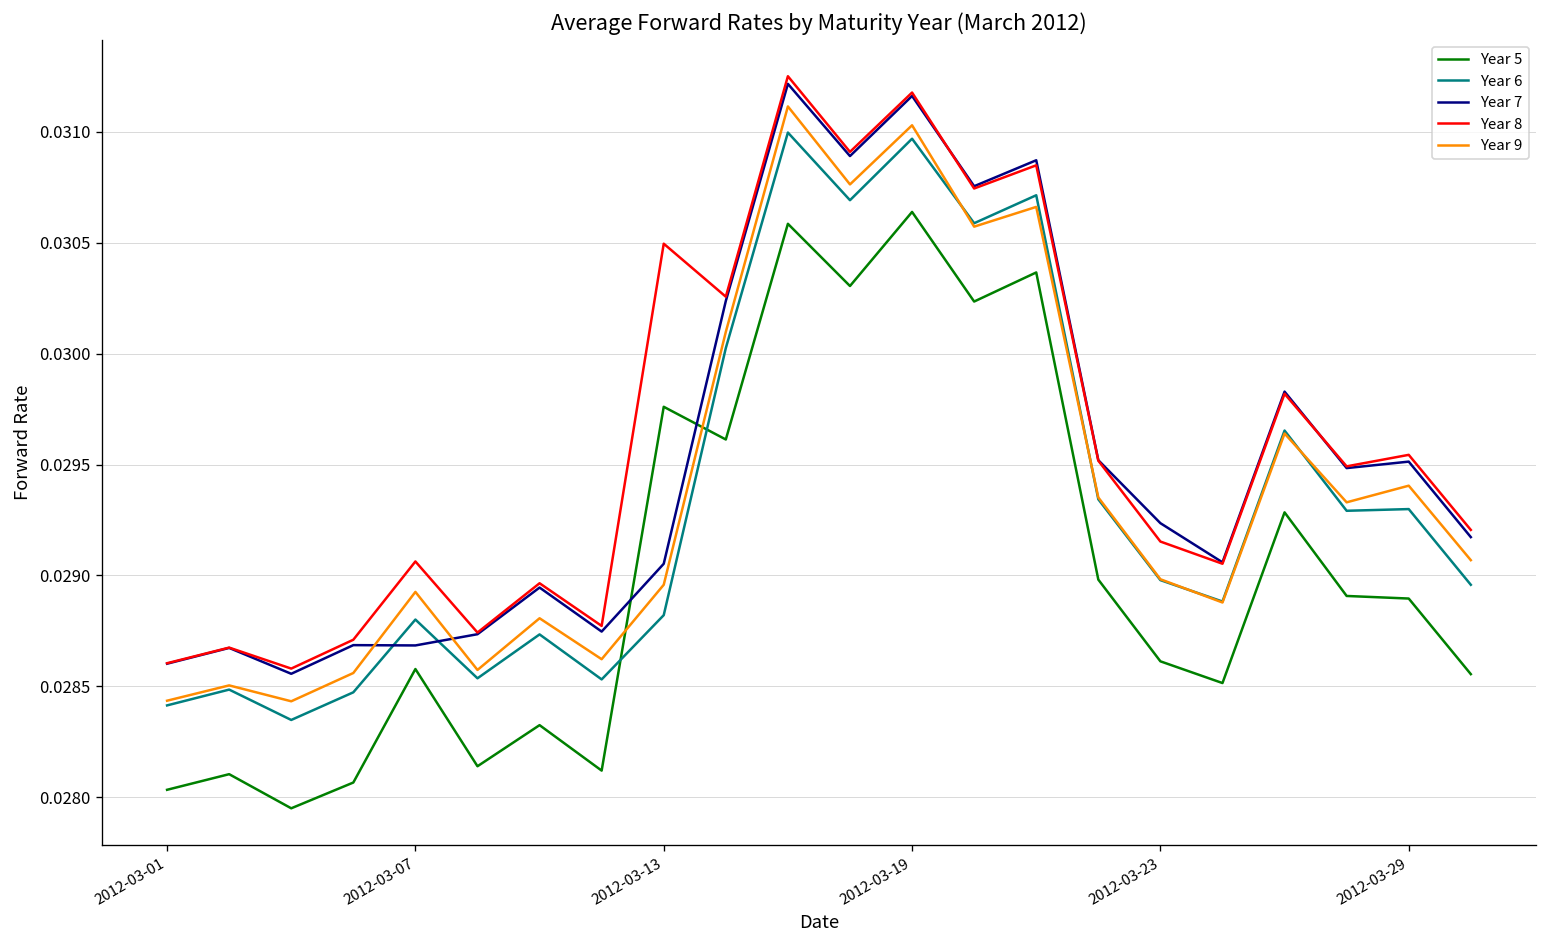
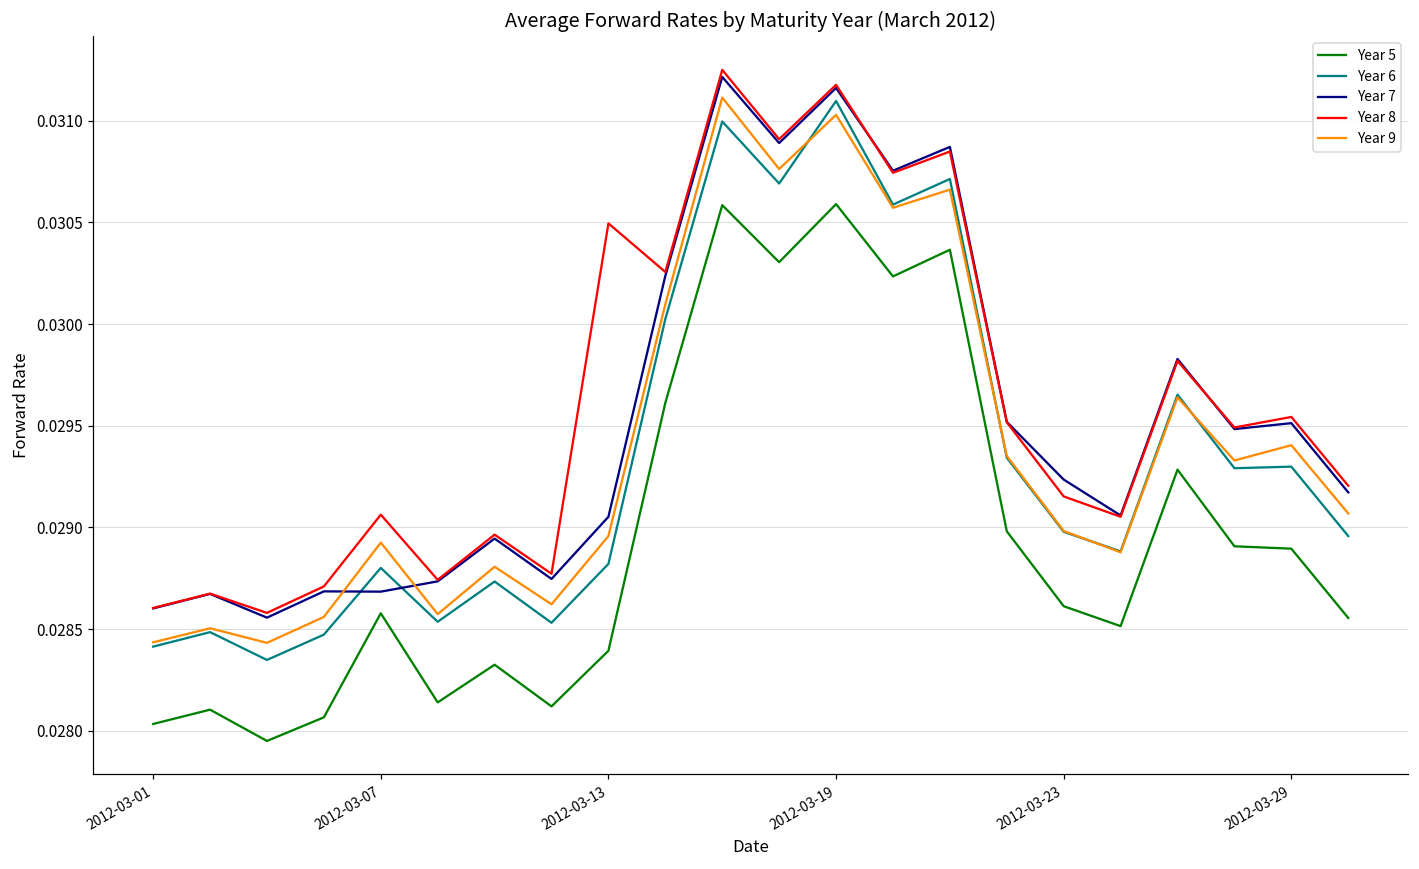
  {
    "Year 5": {
      "2012-03-01": 0.02803,
      "2012-03-07": 0.02858,
-     "2012-03-13": 0.02976,
-     "2012-03-19": 0.03064,
+     "2012-03-13": 0.02839,
+     "2012-03-19": 0.03059,
      "2012-03-23": 0.02861,
      "2012-03-29": 0.02890
    },
    "Year 6": {
      "2012-03-01": 0.02841,
      "2012-03-07": 0.02880,
      "2012-03-13": 0.02882,
-     "2012-03-19": 0.03097,
+     "2012-03-19": 0.03110,
      "2012-03-29": 0.02930
    },
    "Year 7": {
      "2012-03-07": 0.02868,
      "2012-03-13": 0.02905,
      "2012-03-19": 0.03116,
      "2012-03-23": 0.02924,
      "2012-03-29": 0.02951
    },
    "Year 8": {
      "2012-03-07": 0.02906,
      "2012-03-13": 0.03050,
      "2012-03-19": 0.03118,
      "2012-03-23": 0.02915,
      "2012-03-29": 0.02954
    },
    "Year 9": {
      "2012-03-01": 0.02844,
      "2012-03-07": 0.02893,
      "2012-03-13": 0.02896,
      "2012-03-19": 0.03103,
      "2012-03-29": 0.02940
    }
  }
